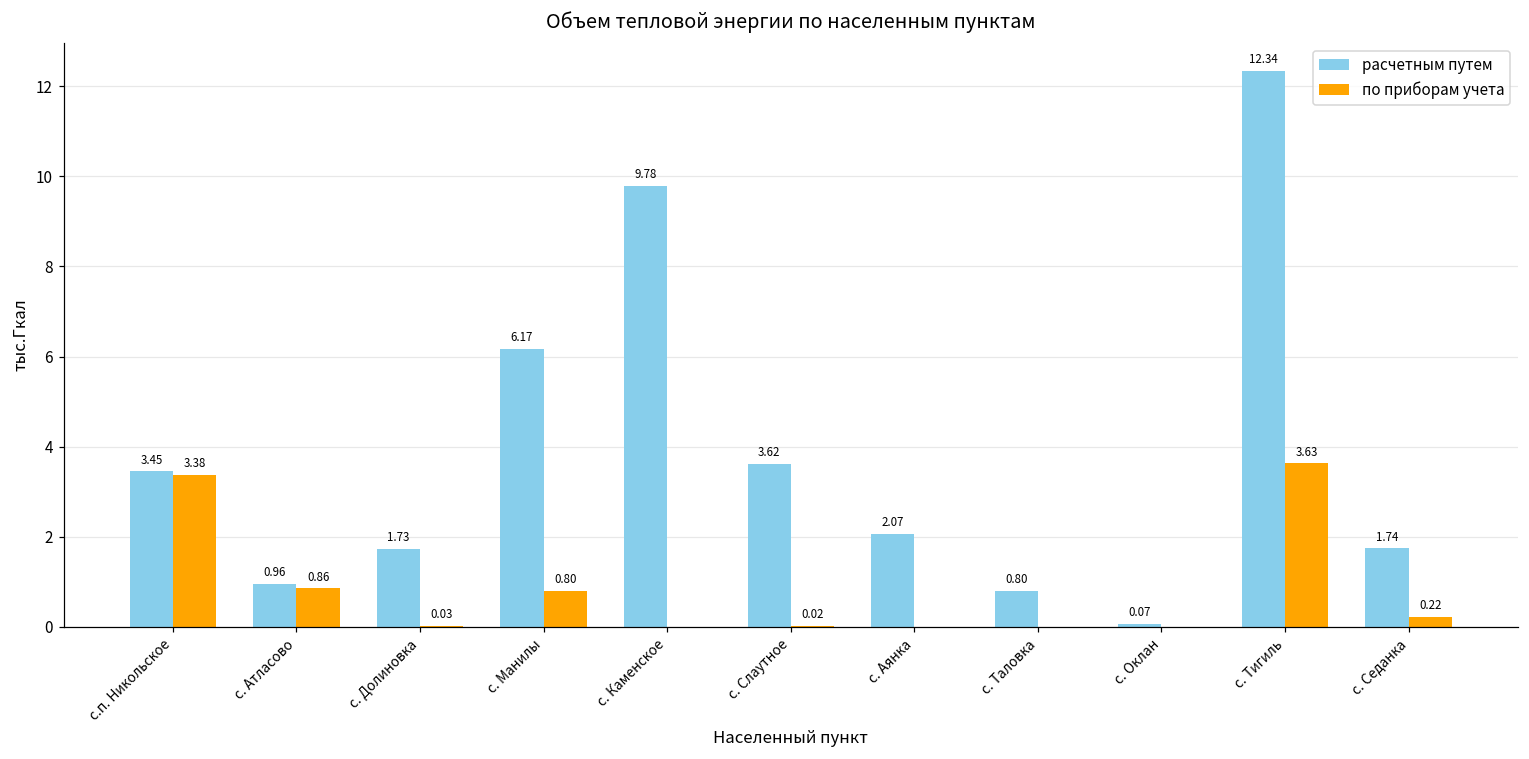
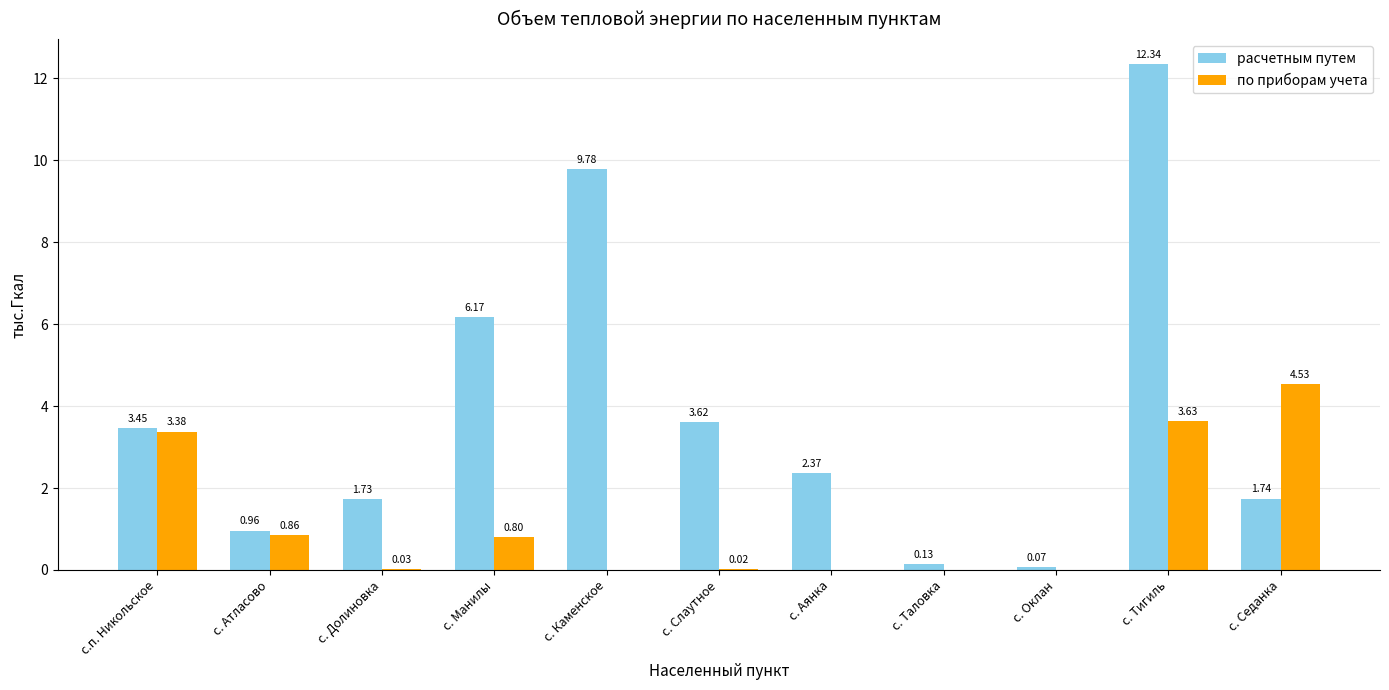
  {
    "расчетным путем": {
      "с.п. Никольское": 3.45,
      "с. Атласово": 0.96,
      "с. Долиновка": 1.73,
      "с. Манилы": 6.17,
      "с. Каменское": 9.78,
      "с. Слаутное": 3.62,
-     "с. Аянка": 2.07,
-     "с. Таловка": 0.80,
+     "с. Аянка": 2.37,
+     "с. Таловка": 0.13,
      "с. Оклан": 0.07,
      "с. Тигиль": 12.34,
      "с. Седанка": 1.74
    },
    "по приборам учета": {
      "с.п. Никольское": 3.38,
      "с. Атласово": 0.86,
      "с. Долиновка": 0.03,
      "с. Манилы": 0.80,
      "с. Слаутное": 0.02,
      "с. Тигиль": 3.63,
-     "с. Седанка": 0.22
+     "с. Седанка": 4.53
    }
  }
